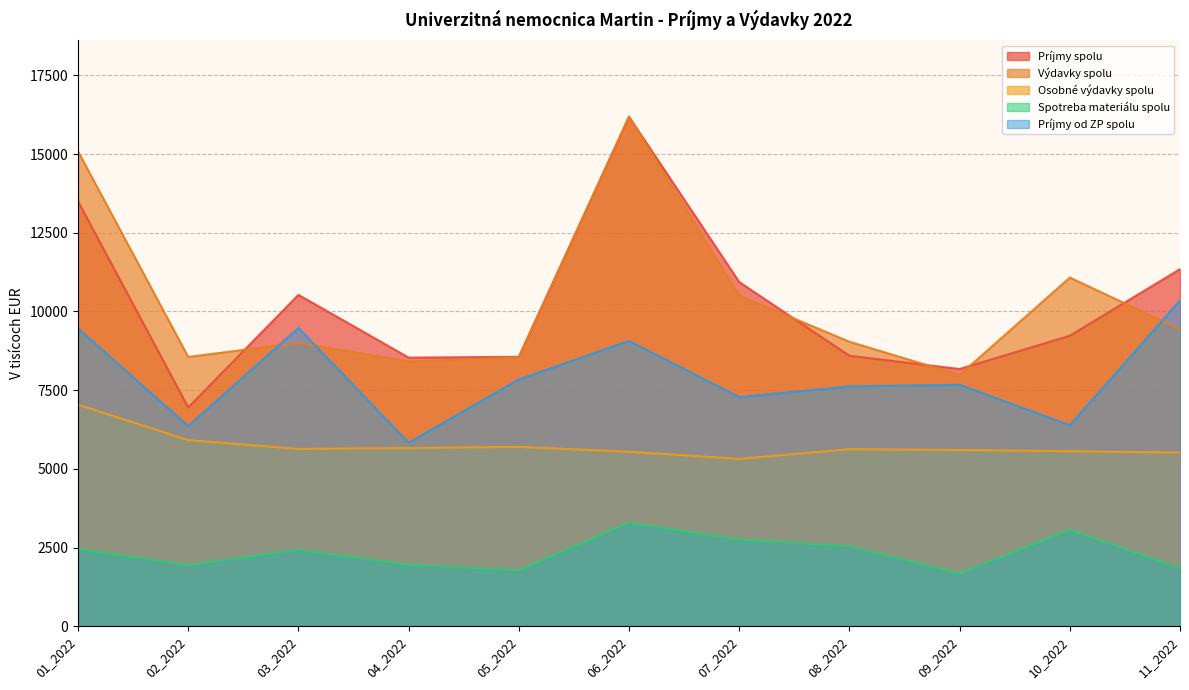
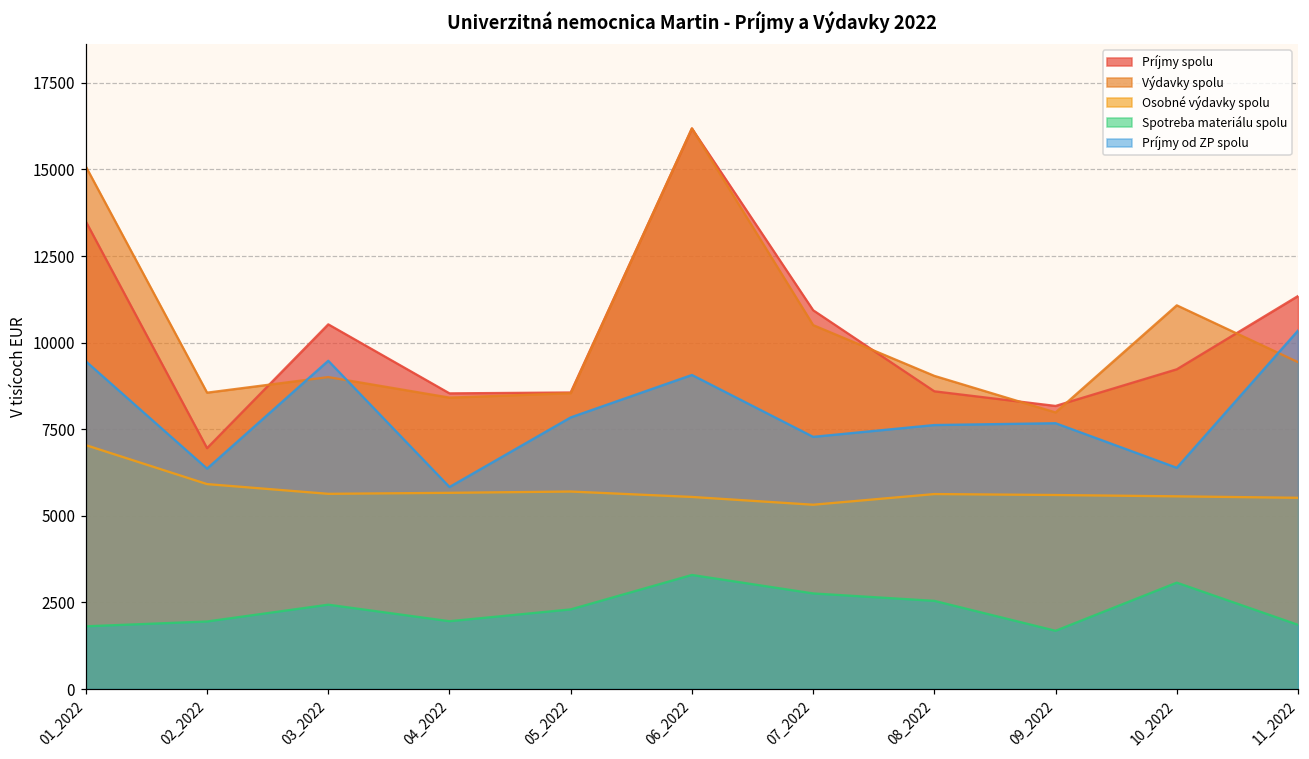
  {
    "Spotreba materiálu spolu": {
-     "01_2022": 2500,
+     "01_2022": 1800,
      "02_2022": 2000,
      "03_2022": 2400,
      "04_2022": 2000,
-     "05_2022": 1800,
+     "05_2022": 2300,
      "06_2022": 3300,
      "07_2022": 2800,
      "08_2022": 2500,
      "09_2022": 1700,
      "10_2022": 3100,
      "11_2022": 1900
    },
    "Príjmy od ZP spolu": {
      "01_2022": 9500,
      "02_2022": 6400,
      "03_2022": 9500,
      "04_2022": 5800,
      "05_2022": 7800,
      "06_2022": 9100,
      "07_2022": 7300,
      "08_2022": 7600,
      "09_2022": 7700,
      "10_2022": 6400,
      "11_2022": 10300
    }
  }
